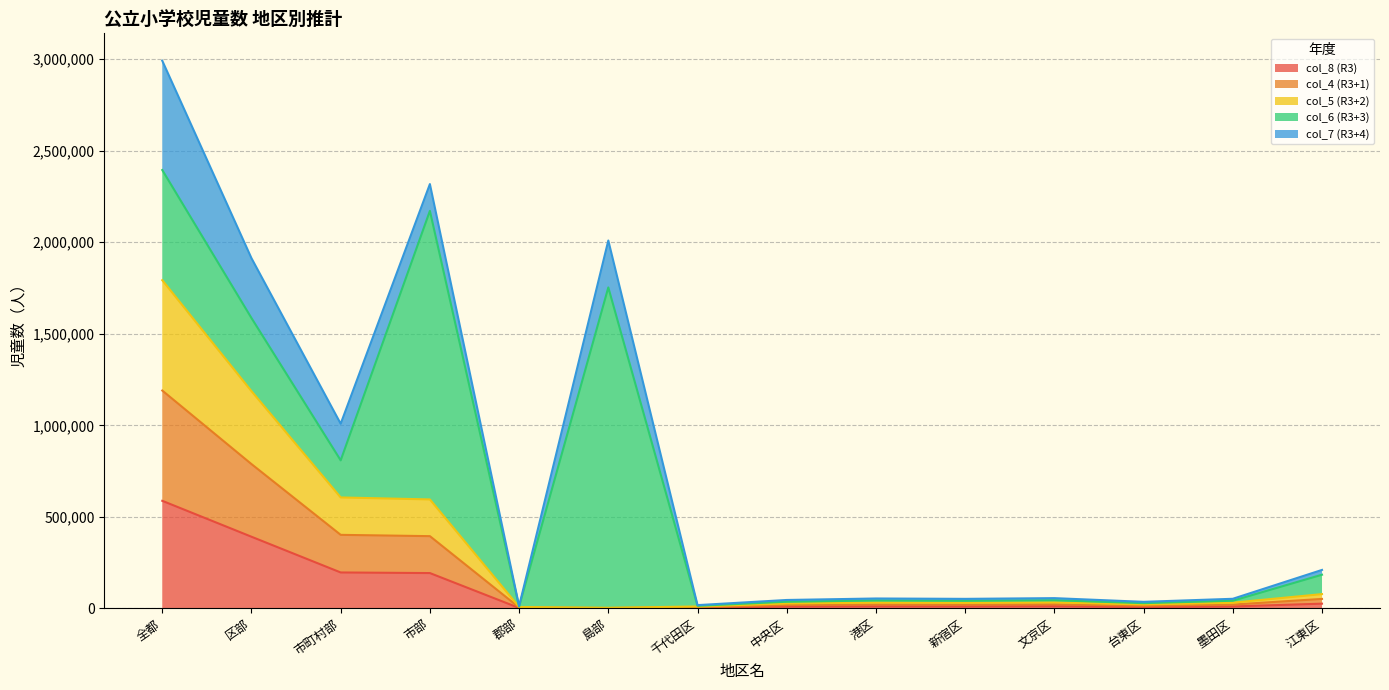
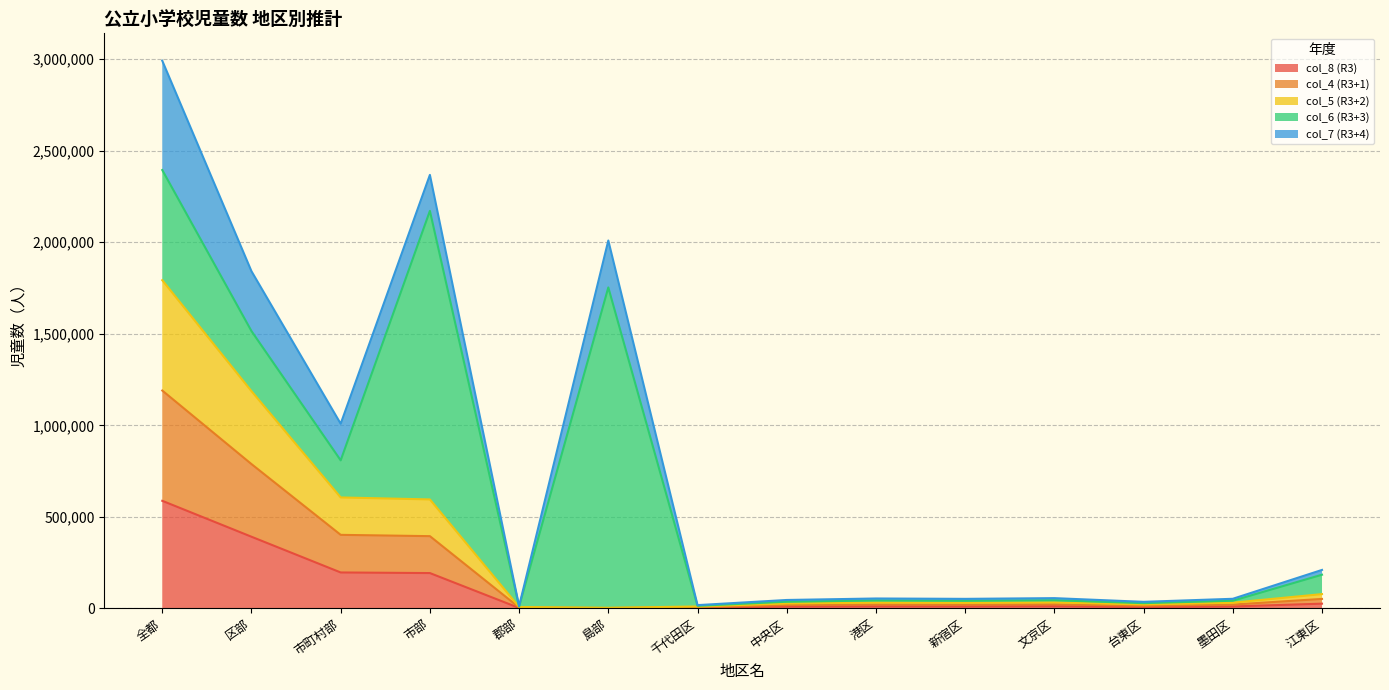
  {
    "col_5 (R3+2)": {
      "全都": "600,000",
      "区部": "400,000",
      "市町村部": "200,000",
      "市部": "200,000",
      "江東区": "30,000"
    },
    "col_6 (R3+3)": {
      "全都": "600,000",
-     "区部": "400,000",
+     "区部": "330,000",
      "市町村部": "200,000",
      "市部": "1,580,000",
      "島部": "1,750,000",
      "江東区": "110,000"
    },
    "col_7 (R3+4)": {
      "全都": "600,000",
      "区部": "330,000",
      "市町村部": "200,000",
-     "市部": "150,000",
+     "市部": "200,000",
      "島部": "260,000",
      "江東区": "30,000"
    }
  }
